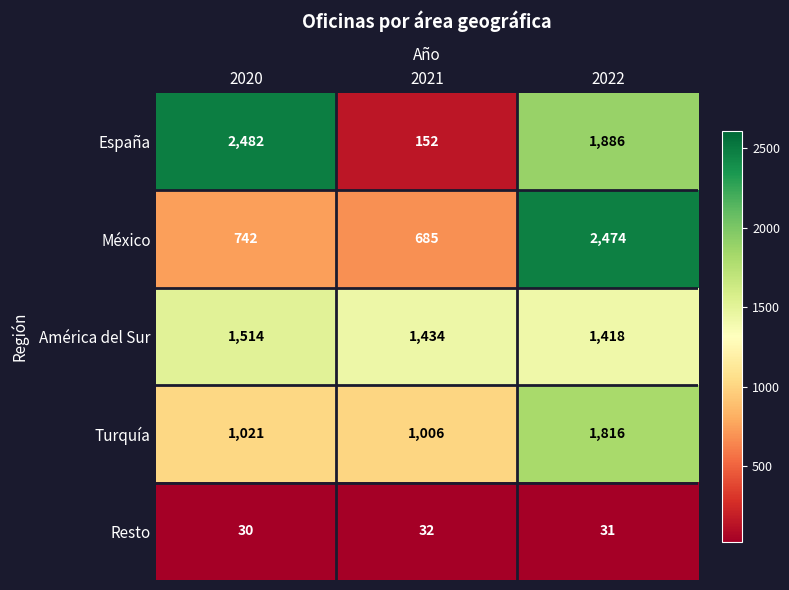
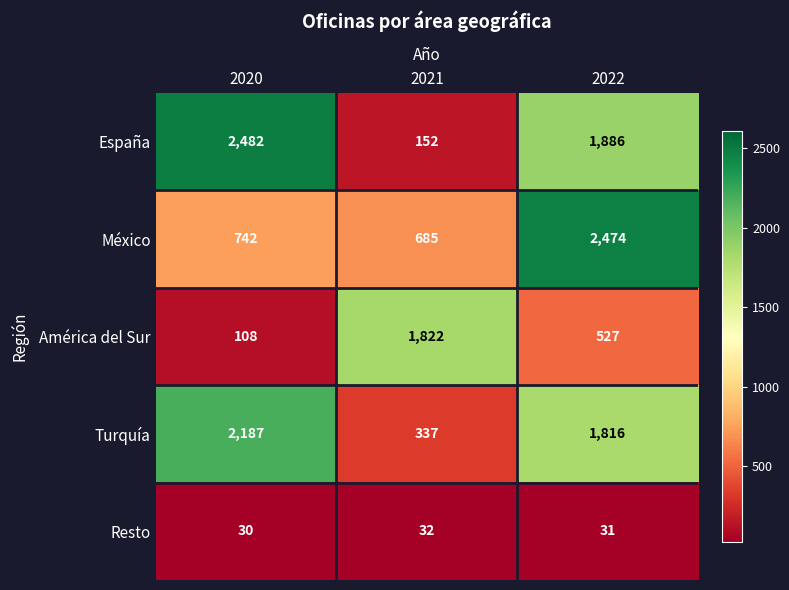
  {
    "España": {
      "2020": "2,482",
      "2021": "152",
      "2022": "1,886"
    },
    "México": {
      "2020": "742",
      "2021": "685",
      "2022": "2,474"
    },
    "América del Sur": {
-     "2020": "1,514",
-     "2021": "1,434",
-     "2022": "1,418"
+     "2020": "108",
+     "2021": "1,822",
+     "2022": "527"
    },
    "Turquía": {
-     "2020": "1,021",
-     "2021": "1,006",
+     "2020": "2,187",
+     "2021": "337",
      "2022": "1,816"
    },
    "Resto": {
      "2020": "30",
      "2021": "32",
      "2022": "31"
    }
  }
